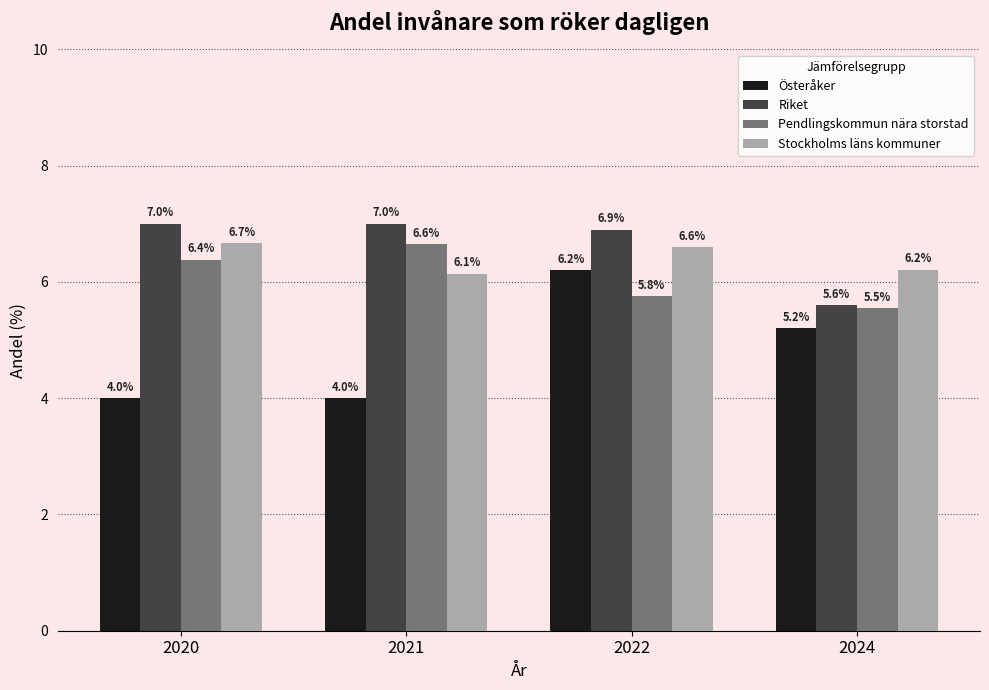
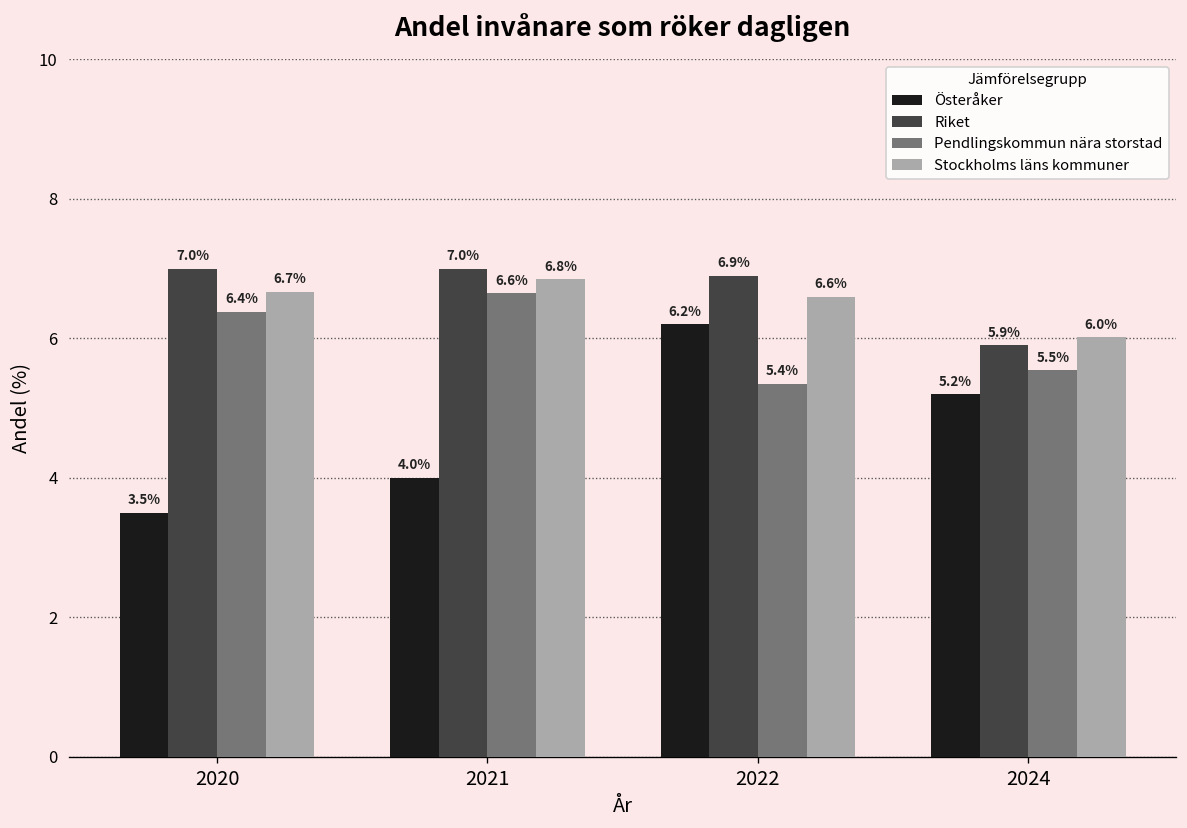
  {
    "Österåker": {
-     "2020": "4.0%",
+     "2020": "3.5%",
      "2021": "4.0%",
      "2022": "6.2%",
      "2024": "5.2%"
    },
    "Riket": {
      "2020": "7.0%",
      "2021": "7.0%",
      "2022": "6.9%",
-     "2024": "5.6%"
+     "2024": "5.9%"
    },
    "Pendlingskommun nära storstad": {
      "2020": "6.4%",
      "2021": "6.6%",
-     "2022": "5.8%",
+     "2022": "5.4%",
      "2024": "5.5%"
    },
    "Stockholms läns kommuner": {
      "2020": "6.7%",
-     "2021": "6.1%",
+     "2021": "6.8%",
      "2022": "6.6%",
-     "2024": "6.2%"
+     "2024": "6.0%"
    }
  }
